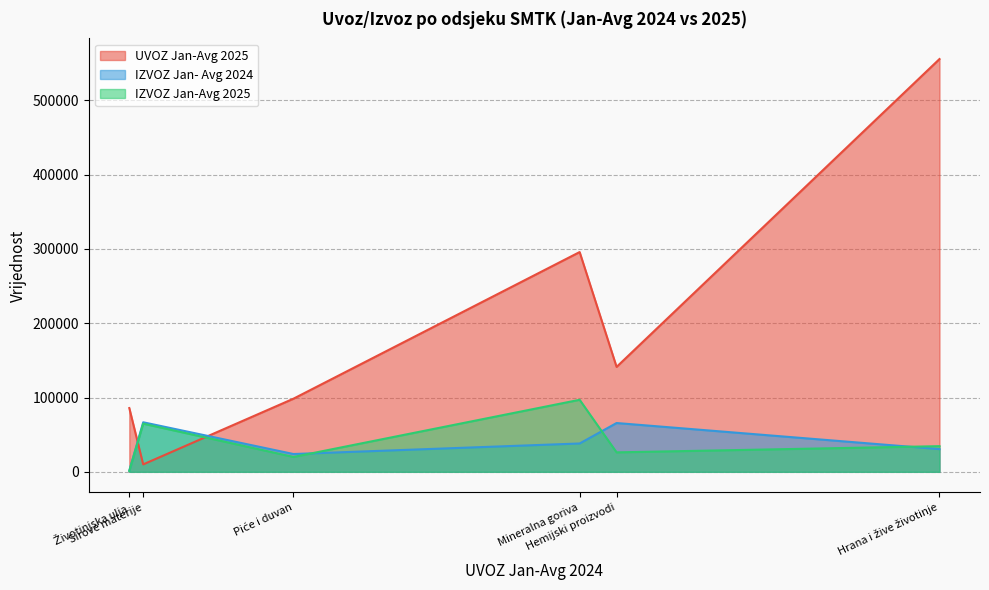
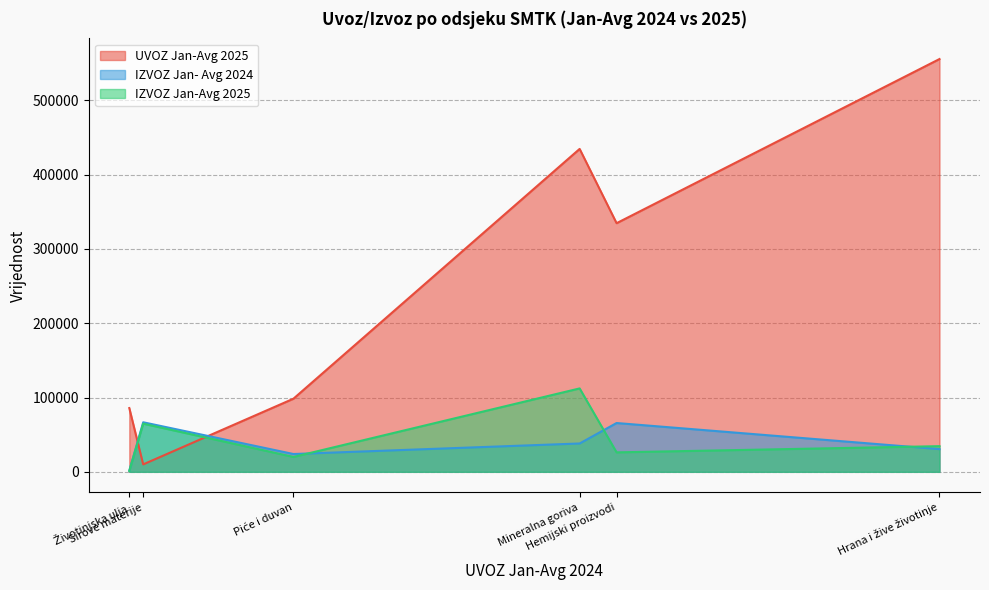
  {
    "UVOZ Jan-Avg 2025": {
      "Životinjska ulja": 90000,
      "Sirove materije": 10000,
      "Piće i duvan": 100000,
-     "Mineralna goriva": 300000,
-     "Hemijski proizvodi": 140000,
+     "Mineralna goriva": 430000,
+     "Hemijski proizvodi": 330000,
      "Hrana i žive životinje": 560000
    },
    "IZVOZ Jan- Avg 2024": {
      "Piće i duvan": 20000,
      "Mineralna goriva": 40000,
      "Hemijski proizvodi": 70000,
      "Hrana i žive životinje": 30000
    },
    "IZVOZ Jan-Avg 2025": {
      "Piće i duvan": 20000,
-     "Mineralna goriva": 100000,
+     "Mineralna goriva": 110000,
      "Hemijski proizvodi": 30000,
      "Hrana i žive životinje": 30000
    }
  }
